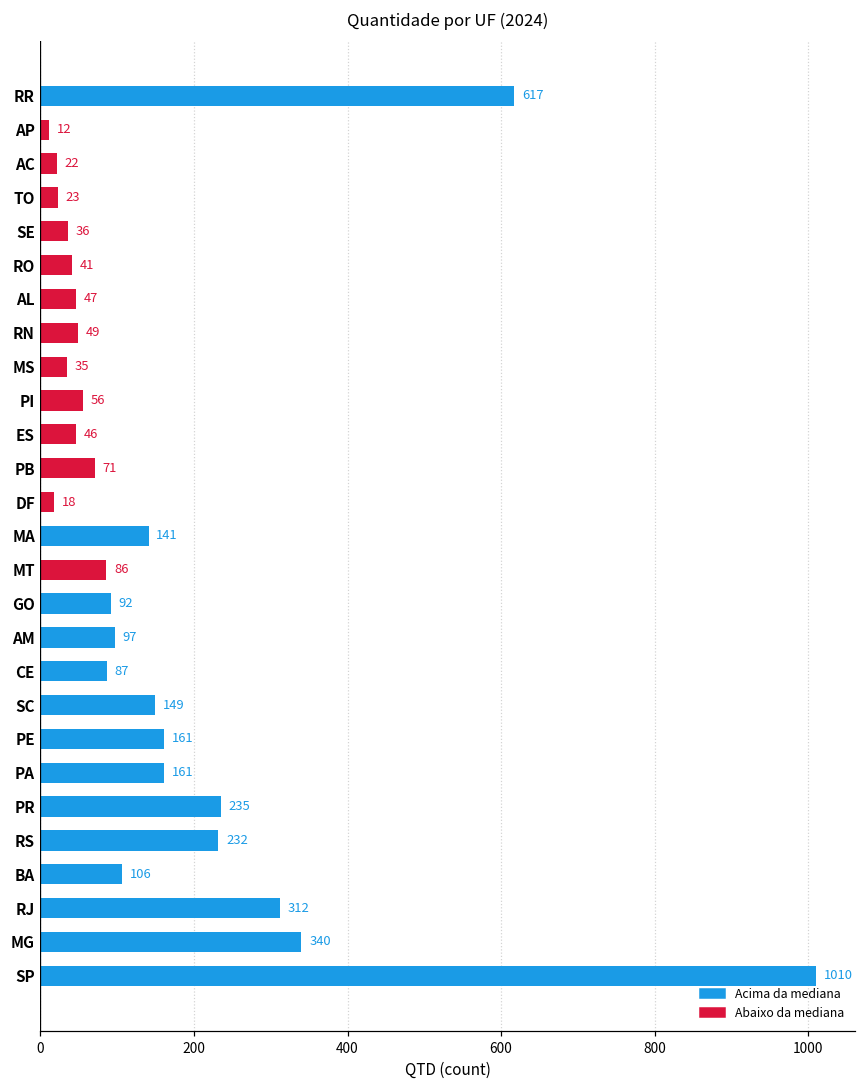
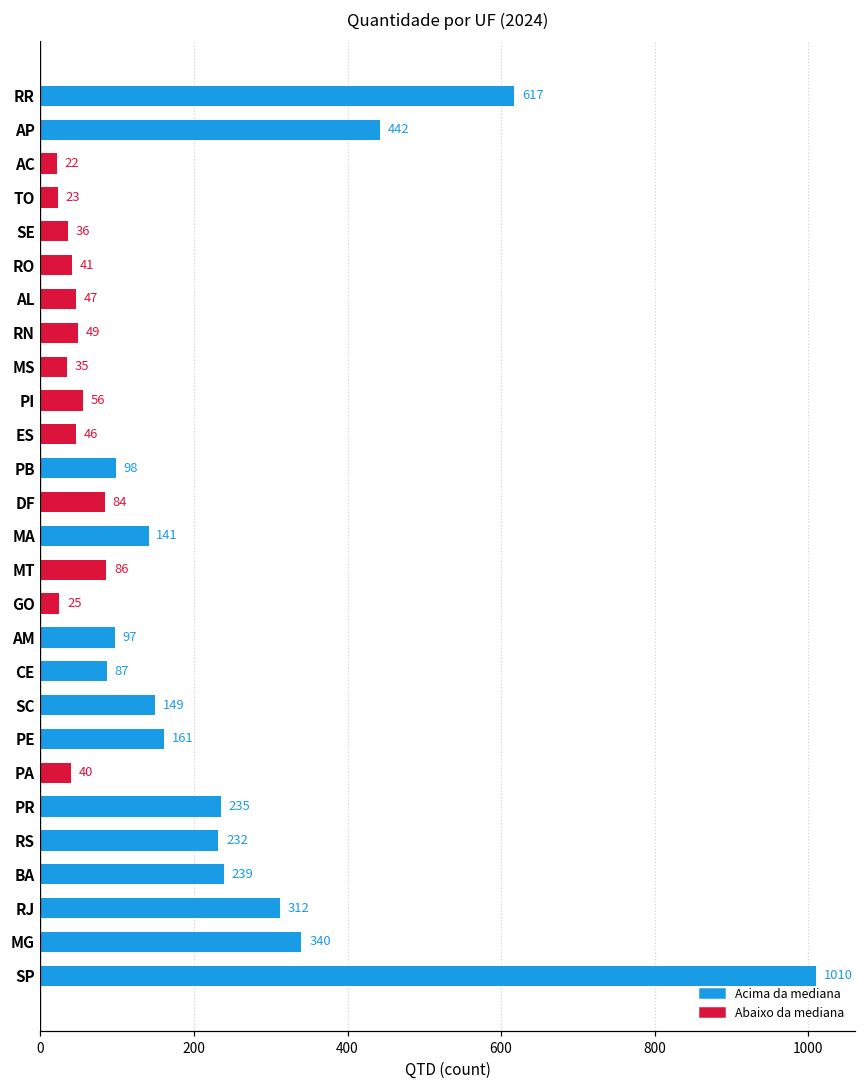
  {
    "RR": 617,
-   "AP": 12,
+   "AP": 442,
    "AC": 22,
    "TO": 23,
    "SE": 36,
    "RO": 41,
    "AL": 47,
    "RN": 49,
    "MS": 35,
    "PI": 56,
    "ES": 46,
-   "PB": 71,
-   "DF": 18,
+   "PB": 98,
+   "DF": 84,
    "MA": 141,
    "MT": 86,
-   "GO": 92,
+   "GO": 25,
    "AM": 97,
    "CE": 87,
    "SC": 149,
    "PE": 161,
-   "PA": 161,
+   "PA": 40,
    "PR": 235,
    "RS": 232,
-   "BA": 106,
+   "BA": 239,
    "RJ": 312,
    "MG": 340,
    "SP": 1010
  }
